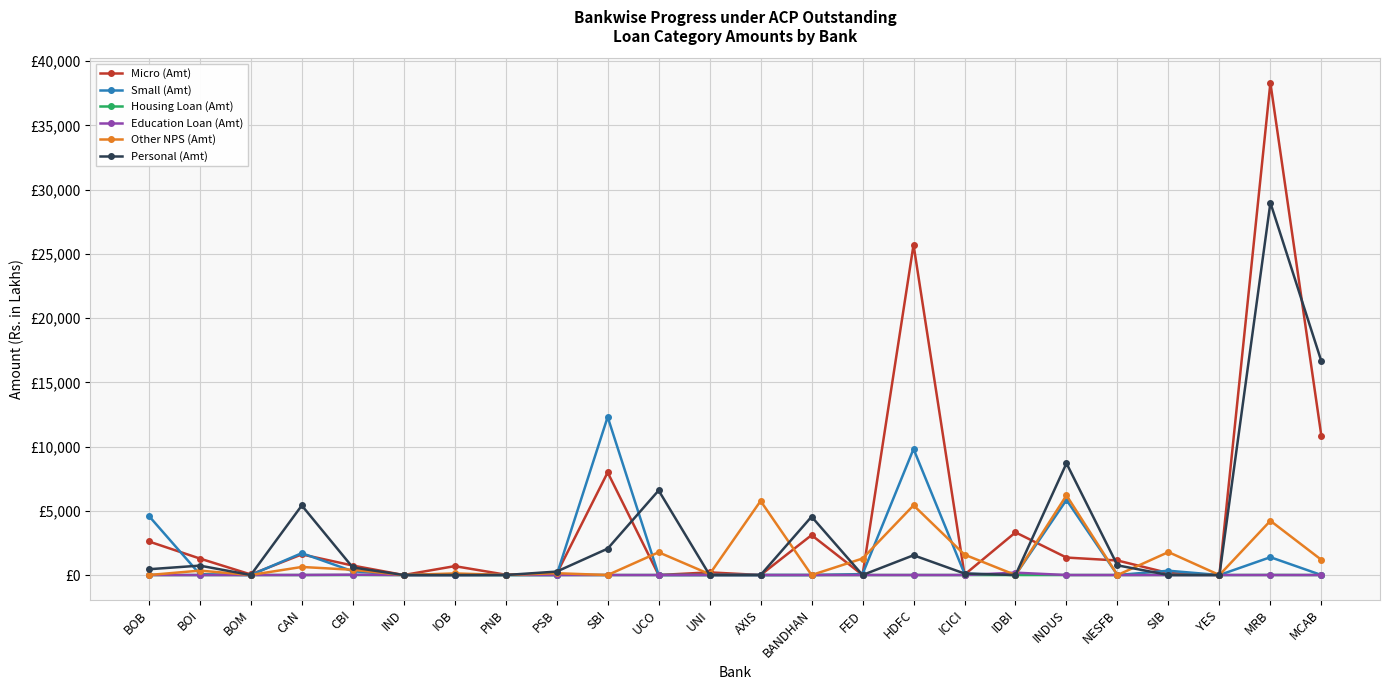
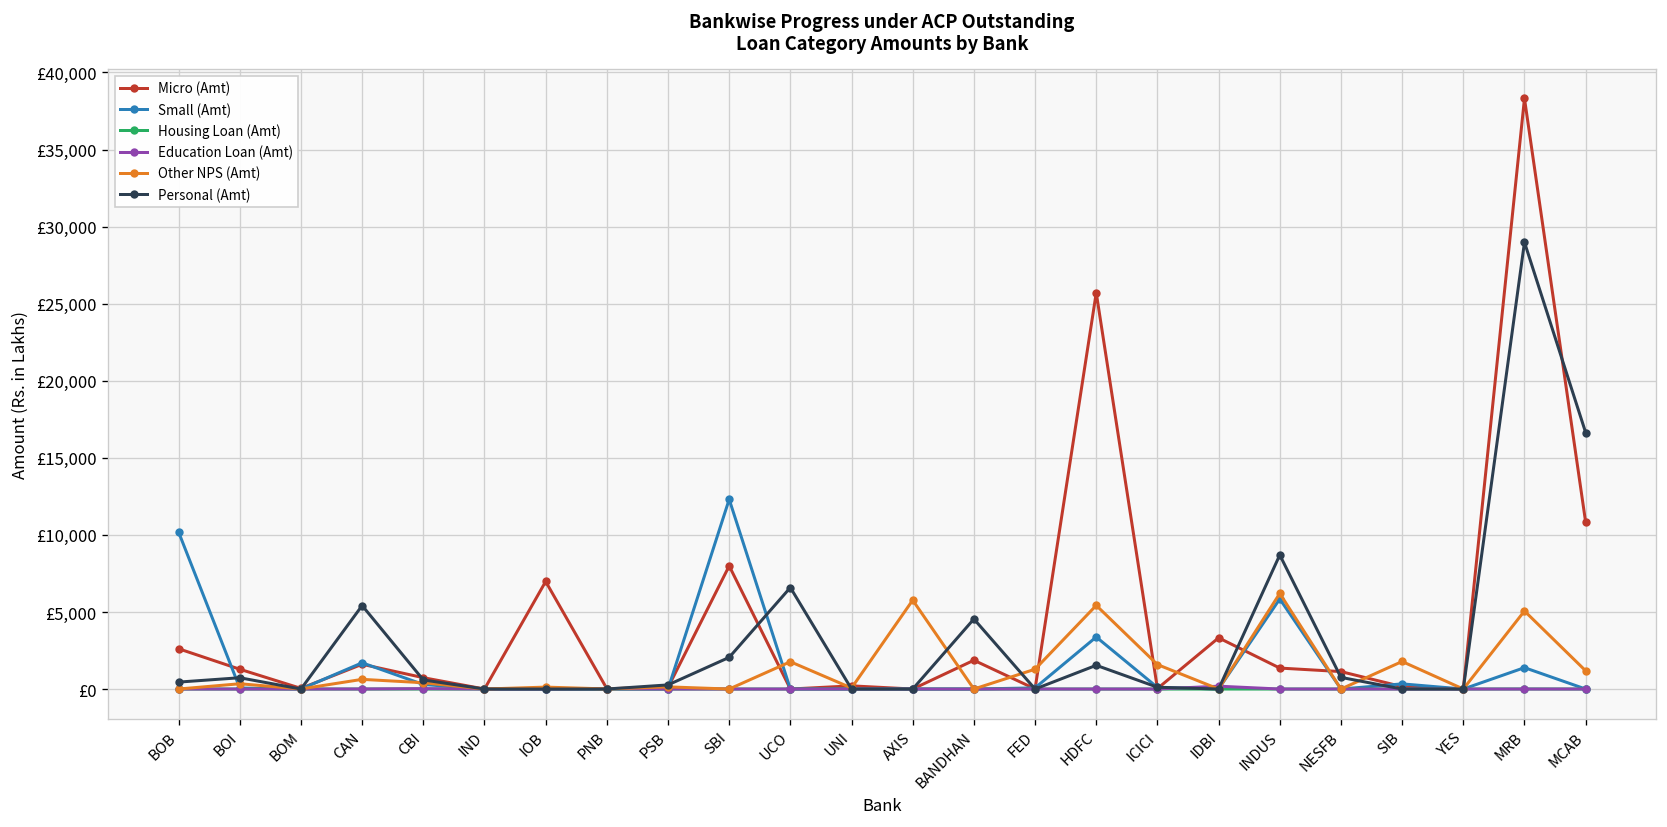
  {
    "Micro (Amt)": {
      "BOB": "£2,600",
      "BOI": "£1,300",
-     "IOB": "£700",
+     "IOB": "£7,000",
      "SBI": "£8,000",
-     "BANDHAN": "£3,100",
+     "BANDHAN": "£1,900",
      "HDFC": "£25,700",
      "IDBI": "£3,300",
      "INDUS": "£1,400",
      "NESFB": "£1,100",
      "MRB": "£38,300",
      "MCAB": "£10,800"
    },
    "Small (Amt)": {
-     "BOB": "£4,600",
+     "BOB": "£10,200",
      "SBI": "£12,300",
-     "HDFC": "£9,800",
+     "HDFC": "£3,400",
      "INDUS": "£5,800",
      "MRB": "£1,400"
    },
    "Other NPS (Amt)": {
      "BOI": "£300",
      "CAN": "£600",
      "UCO": "£1,800",
      "AXIS": "£5,800",
      "FED": "£1,300",
      "HDFC": "£5,400",
      "ICICI": "£1,600",
      "INDUS": "£6,200",
      "SIB": "£1,800",
-     "MRB": "£4,200",
+     "MRB": "£5,100",
      "MCAB": "£1,200"
    },
    "Personal (Amt)": {
      "BOB": "£500",
      "BOI": "£700",
      "CAN": "£5,400",
      "SBI": "£2,100",
      "UCO": "£6,600",
      "BANDHAN": "£4,500",
      "HDFC": "£1,500",
      "INDUS": "£8,700",
      "NESFB": "£800",
      "MRB": "£29,000",
      "MCAB": "£16,600"
    }
  }
